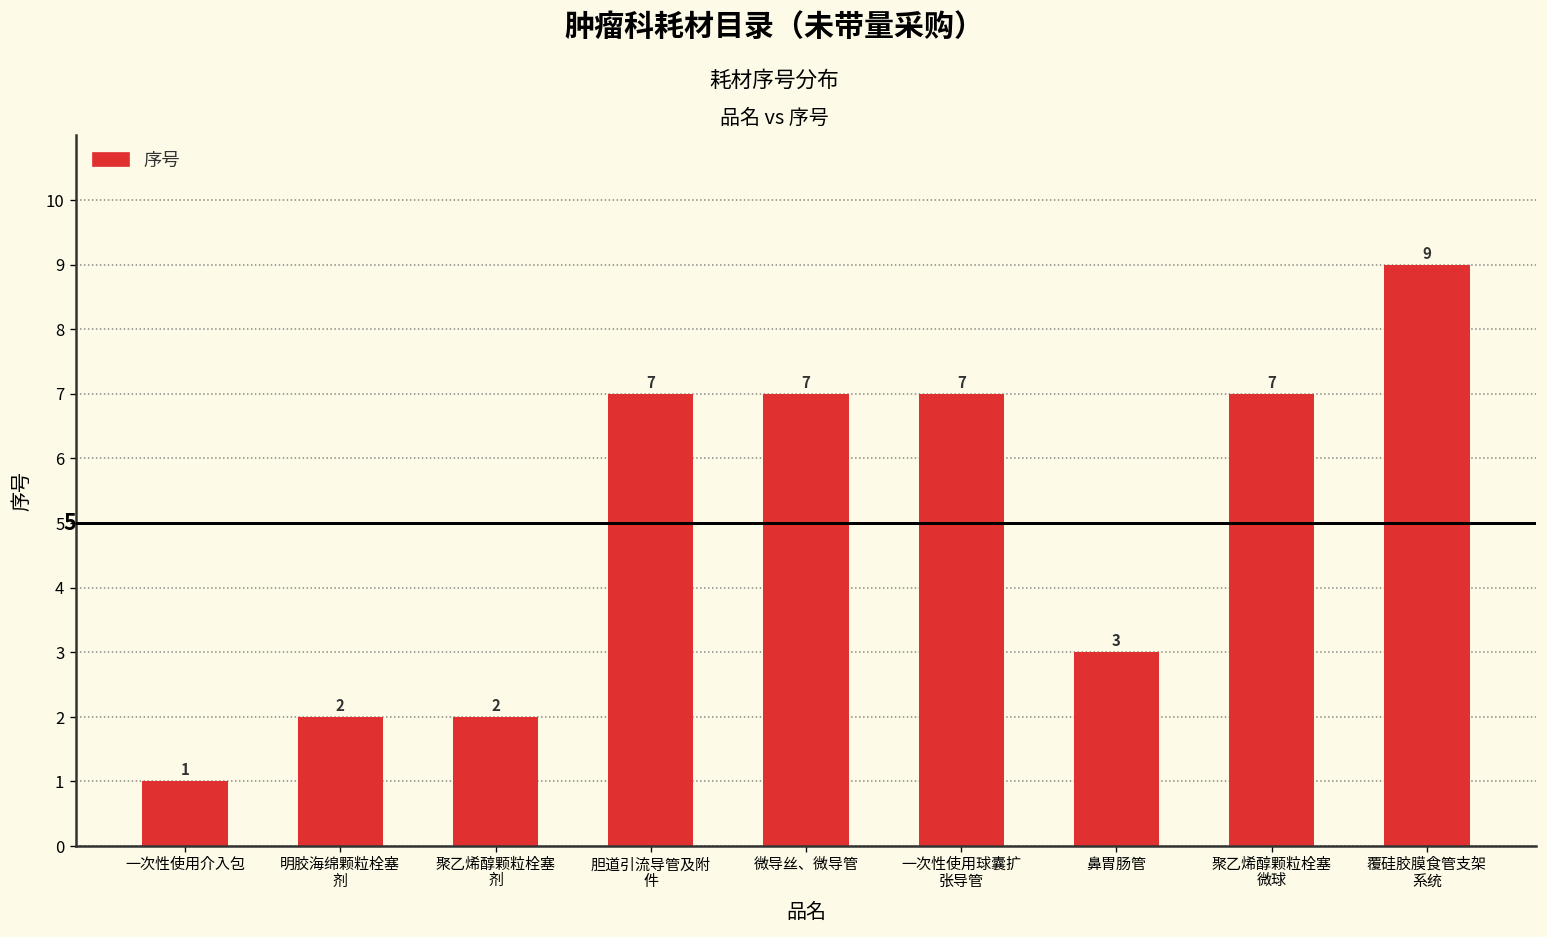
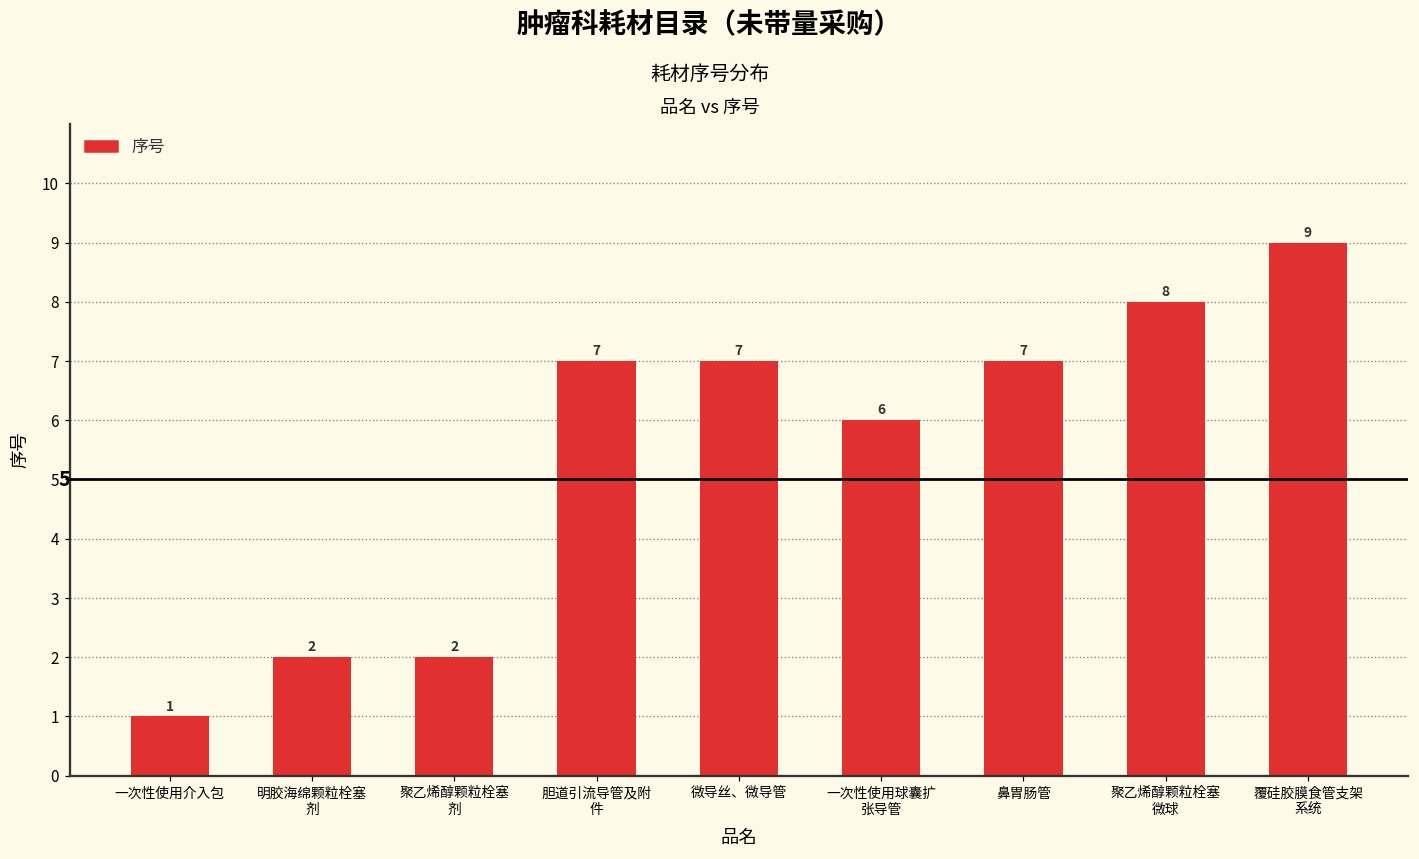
  {
    "一次性使用介入包": 1,
    "明胶海绵颗粒栓塞 剂": 2,
    "聚乙烯醇颗粒栓塞 剂": 2,
    "胆道引流导管及附 件": 7,
    "微导丝、微导管": 7,
-   "一次性使用球囊扩 张导管": 7,
-   "鼻胃肠管": 3,
-   "聚乙烯醇颗粒栓塞 微球": 7,
+   "一次性使用球囊扩 张导管": 6,
+   "鼻胃肠管": 7,
+   "聚乙烯醇颗粒栓塞 微球": 8,
    "覆硅胶膜食管支架 系统": 9
  }
